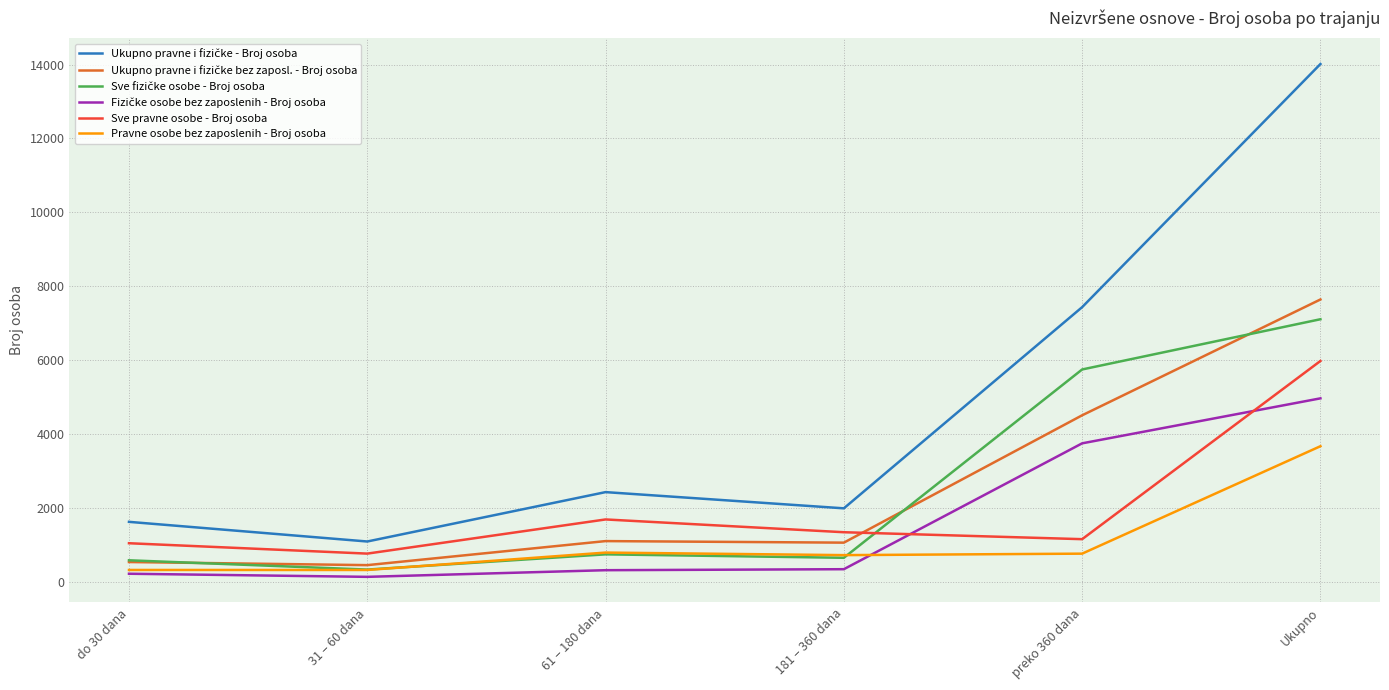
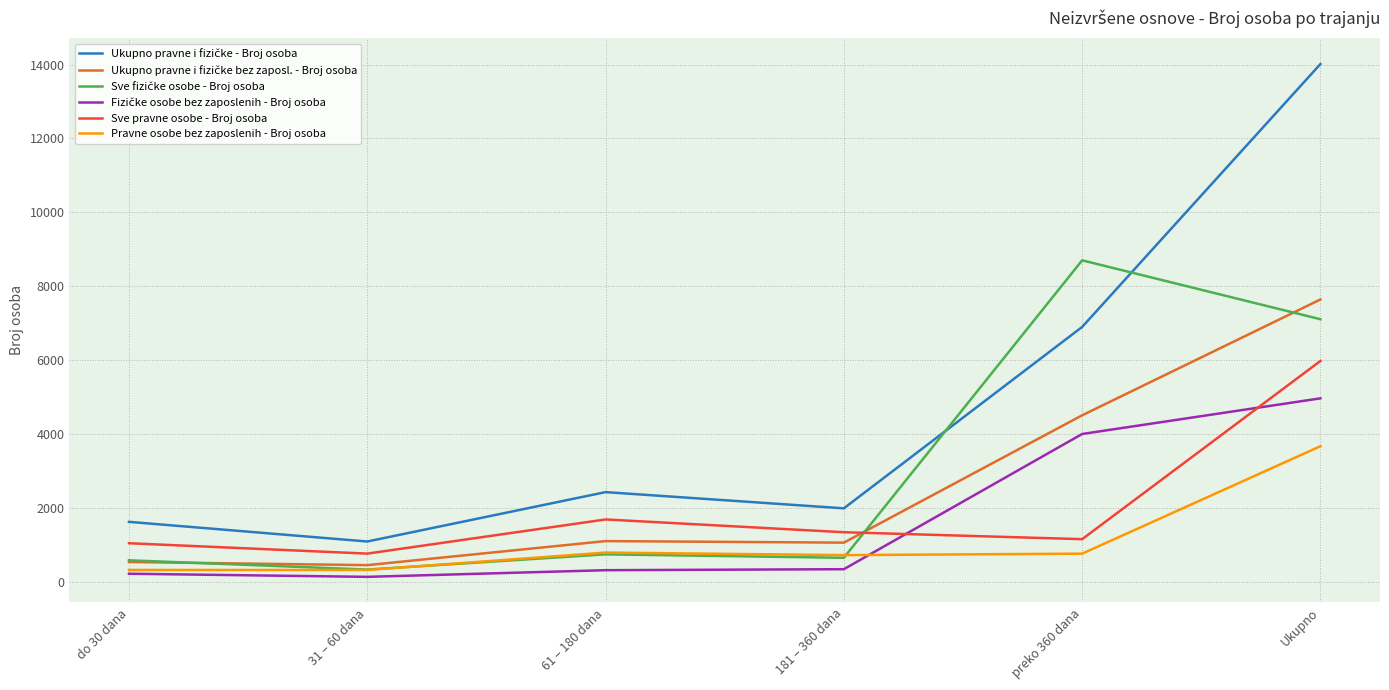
  {
    "Ukupno pravne i fizičke - Broj osoba": {
      "do 30 dana": 1600,
      "31 – 60 dana": 1100,
      "61 – 180 dana": 2400,
      "181 – 360 dana": 2000,
-     "preko 360 dana": 7400,
+     "preko 360 dana": 6900,
      "Ukupno": 14000
    },
    "Sve fizičke osobe - Broj osoba": {
      "181 – 360 dana": 600,
-     "preko 360 dana": 5700,
+     "preko 360 dana": 8700,
      "Ukupno": 7100
    },
    "Fizičke osobe bez zaposlenih - Broj osoba": {
      "do 30 dana": 200,
      "31 – 60 dana": 100,
      "61 – 180 dana": 300,
      "181 – 360 dana": 300,
-     "preko 360 dana": 3700,
+     "preko 360 dana": 4000,
      "Ukupno": 5000
    },
    "Pravne osobe bez zaposlenih - Broj osoba": {
      "do 30 dana": 300,
      "181 – 360 dana": 700,
      "preko 360 dana": 800,
      "Ukupno": 3700
    }
  }
